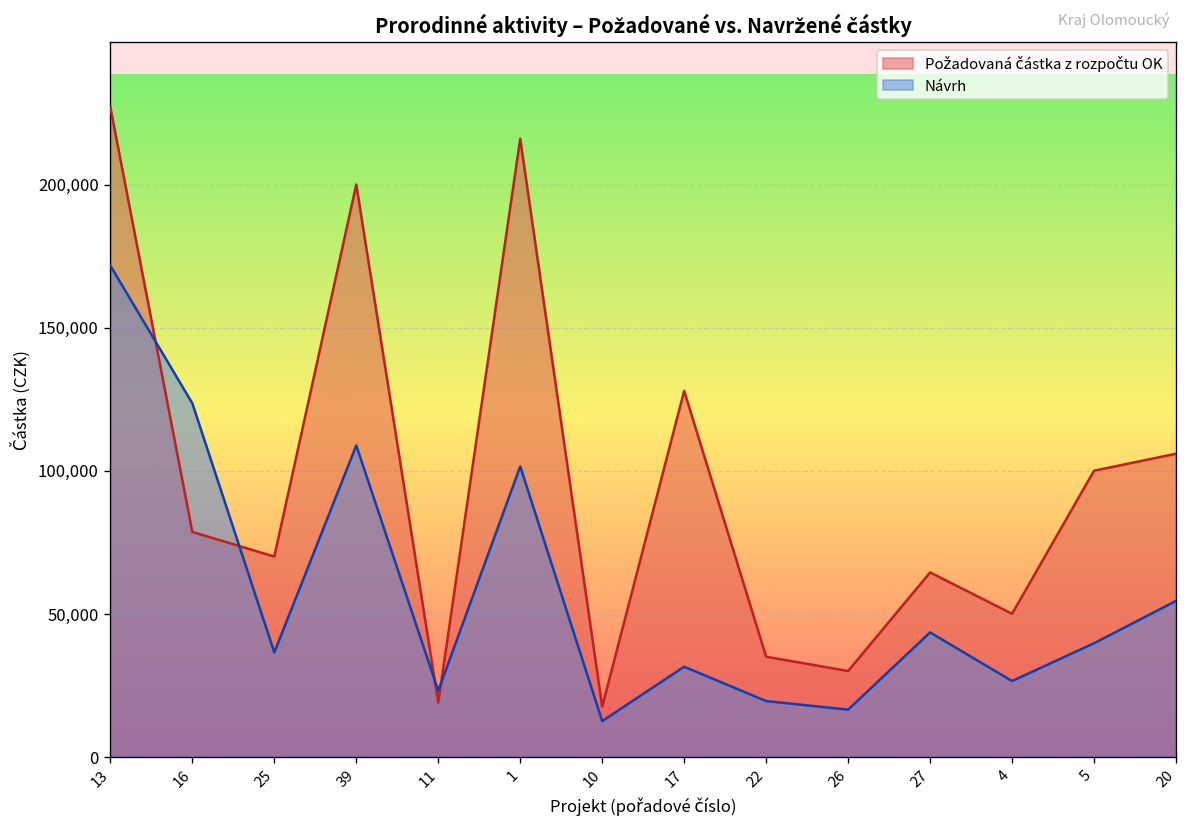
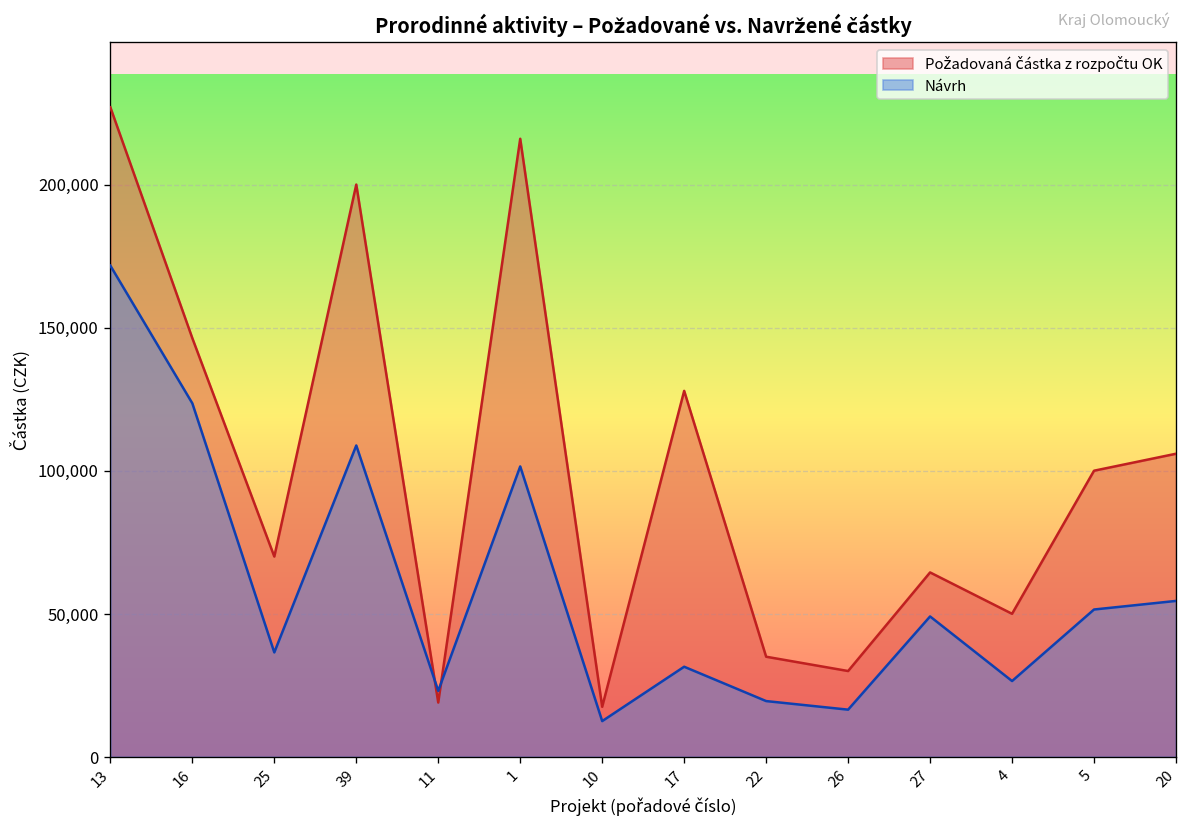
  {
    "Požadovaná částka z rozpočtu OK": {
      "13": "227,000",
-     "16": "79,000",
+     "16": "146,000",
      "25": "70,000",
      "39": "200,000",
      "11": "19,000",
      "1": "216,000",
      "10": "18,000",
      "17": "128,000",
      "22": "35,000",
      "26": "30,000",
      "27": "64,000",
      "4": "50,000",
      "5": "100,000",
      "20": "106,000"
    },
    "Návrh": {
      "13": "172,000",
      "16": "124,000",
      "25": "37,000",
      "39": "109,000",
      "11": "23,000",
      "1": "102,000",
      "10": "13,000",
      "17": "32,000",
      "22": "20,000",
      "26": "17,000",
-     "27": "44,000",
+     "27": "49,000",
      "4": "27,000",
-     "5": "40,000",
+     "5": "52,000",
      "20": "55,000"
    }
  }
